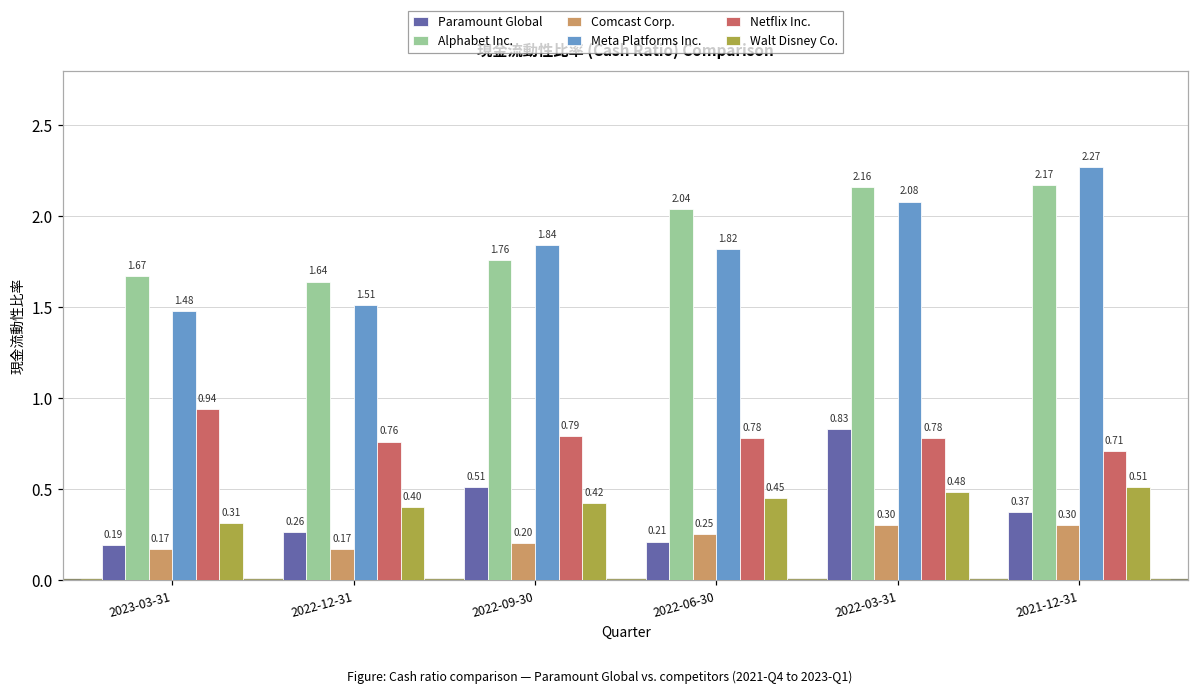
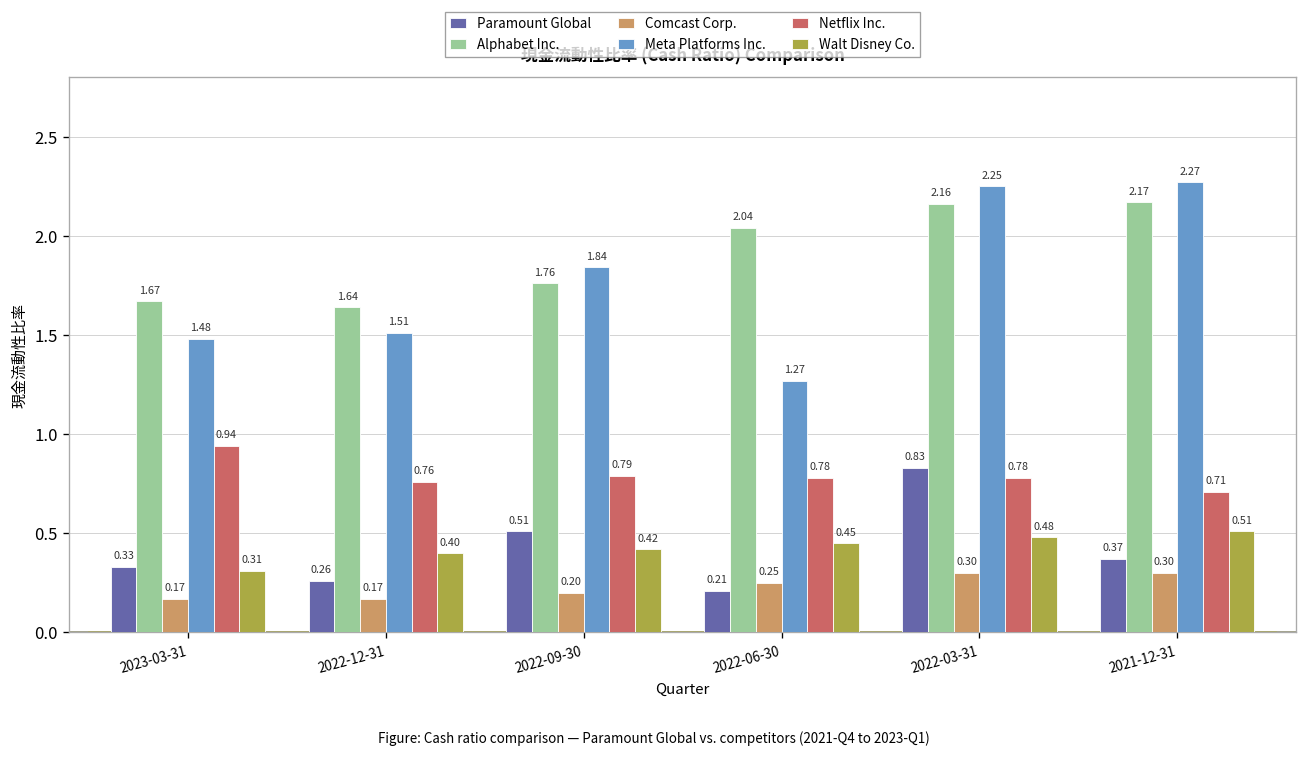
  {
    "Paramount Global": {
-     "2023-03-31": 0.19,
+     "2023-03-31": 0.33,
      "2022-12-31": 0.26,
      "2022-09-30": 0.51,
      "2022-06-30": 0.21,
      "2022-03-31": 0.83,
      "2021-12-31": 0.37
    },
    "Alphabet Inc.": {
      "2023-03-31": 1.67,
      "2022-12-31": 1.64,
      "2022-09-30": 1.76,
      "2022-06-30": 2.04,
      "2022-03-31": 2.16,
      "2021-12-31": 2.17
    },
    "Meta Platforms Inc.": {
      "2023-03-31": 1.48,
      "2022-12-31": 1.51,
      "2022-09-30": 1.84,
-     "2022-06-30": 1.82,
-     "2022-03-31": 2.08,
+     "2022-06-30": 1.27,
+     "2022-03-31": 2.25,
      "2021-12-31": 2.27
    }
  }
